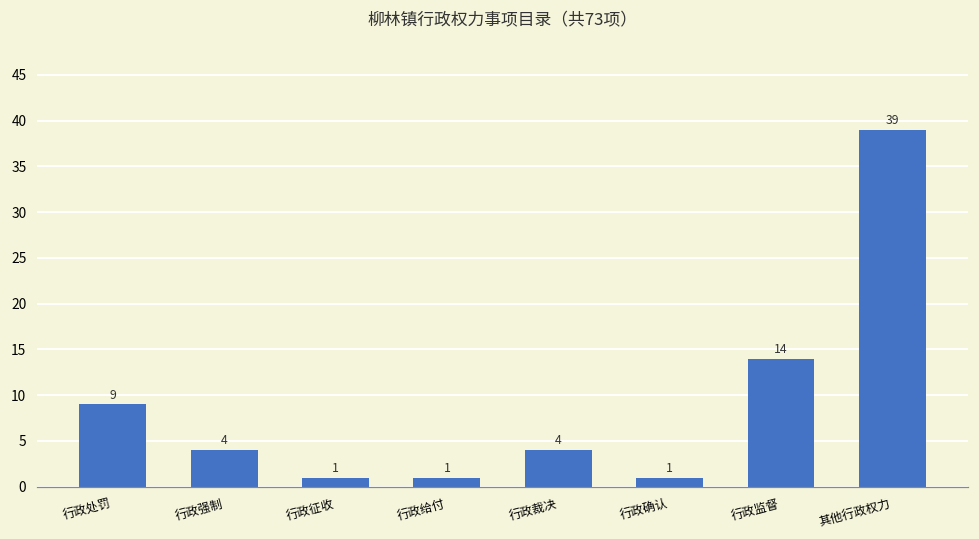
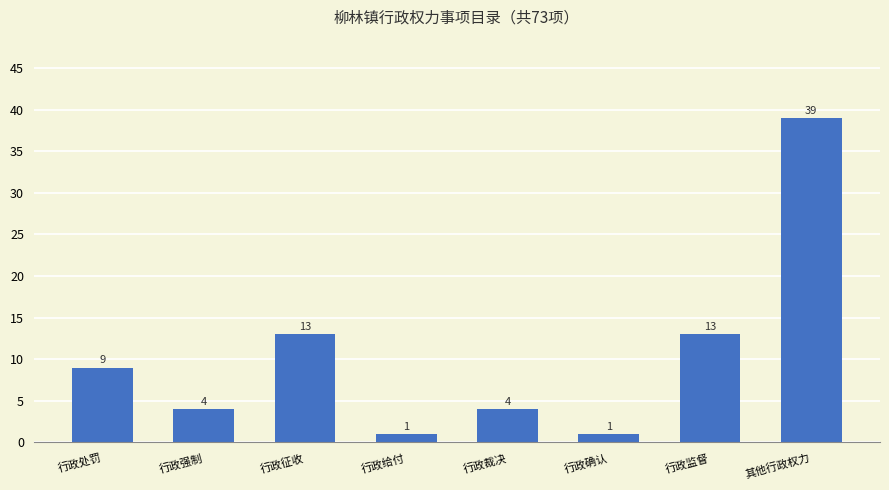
  {
    "行政处罚": 9,
    "行政强制": 4,
-   "行政征收": 1,
+   "行政征收": 13,
    "行政给付": 1,
    "行政裁决": 4,
    "行政确认": 1,
-   "行政监督": 14,
+   "行政监督": 13,
    "其他行政权力": 39
  }
